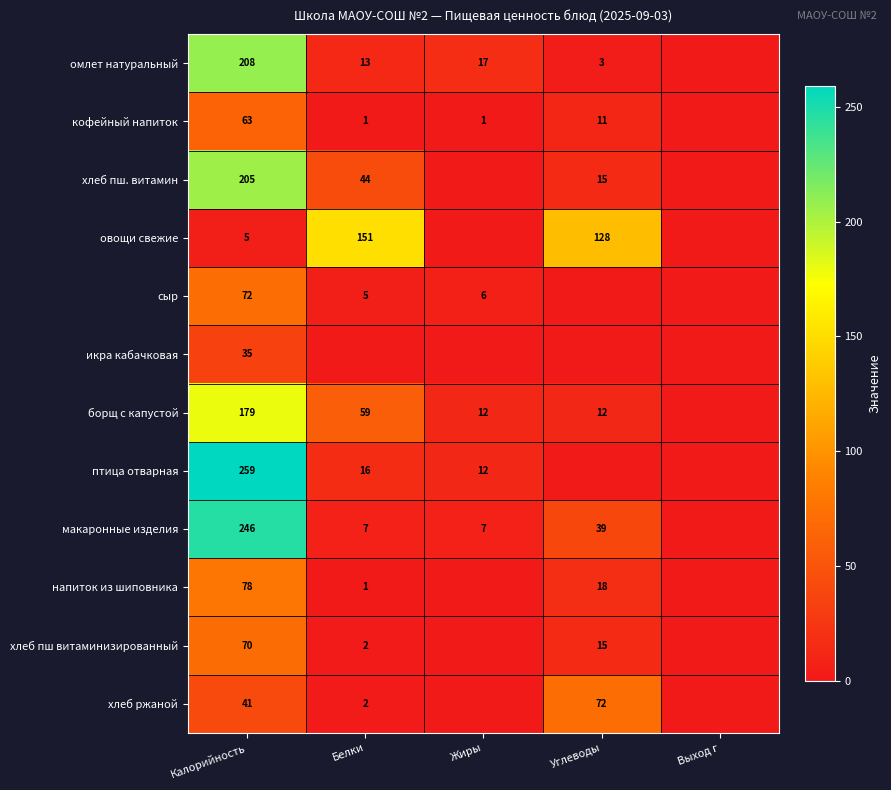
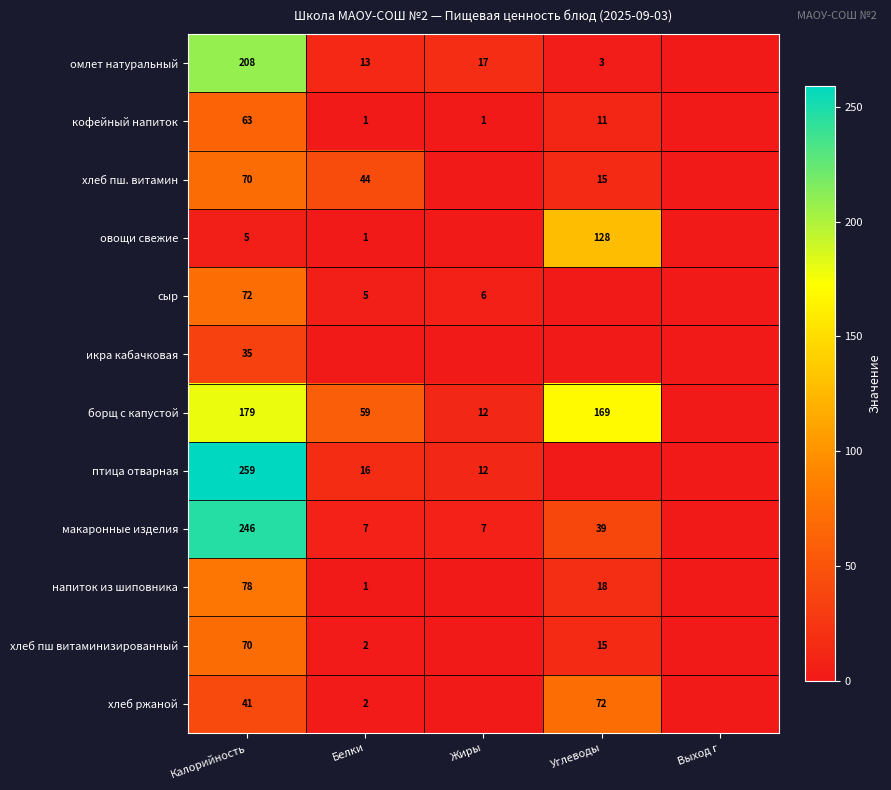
  {
    "омлет натуральный": {
      "Калорийность": 208,
      "Белки": 13,
      "Жиры": 17,
      "Углеводы": 3
    },
    "кофейный напиток": {
      "Калорийность": 63,
      "Белки": 1,
      "Жиры": 1,
      "Углеводы": 11
    },
    "хлеб пш. витамин": {
-     "Калорийность": 205,
+     "Калорийность": 70,
      "Белки": 44,
      "Углеводы": 15
    },
    "овощи свежие": {
      "Калорийность": 5,
-     "Белки": 151,
+     "Белки": 1,
      "Углеводы": 128
    },
    "сыр": {
      "Калорийность": 72,
      "Белки": 5,
      "Жиры": 6
    },
    "икра кабачковая": {
      "Калорийность": 35
    },
    "борщ с капустой": {
      "Калорийность": 179,
      "Белки": 59,
      "Жиры": 12,
-     "Углеводы": 12
+     "Углеводы": 169
    },
    "птица отварная": {
      "Калорийность": 259,
      "Белки": 16,
      "Жиры": 12
    },
    "макаронные изделия": {
      "Калорийность": 246,
      "Белки": 7,
      "Жиры": 7,
      "Углеводы": 39
    },
    "напиток из шиповника": {
      "Калорийность": 78,
      "Белки": 1,
      "Углеводы": 18
    },
    "хлеб пш витаминизированный": {
      "Калорийность": 70,
      "Белки": 2,
      "Углеводы": 15
    },
    "хлеб ржаной": {
      "Калорийность": 41,
      "Белки": 2,
      "Углеводы": 72
    }
  }
